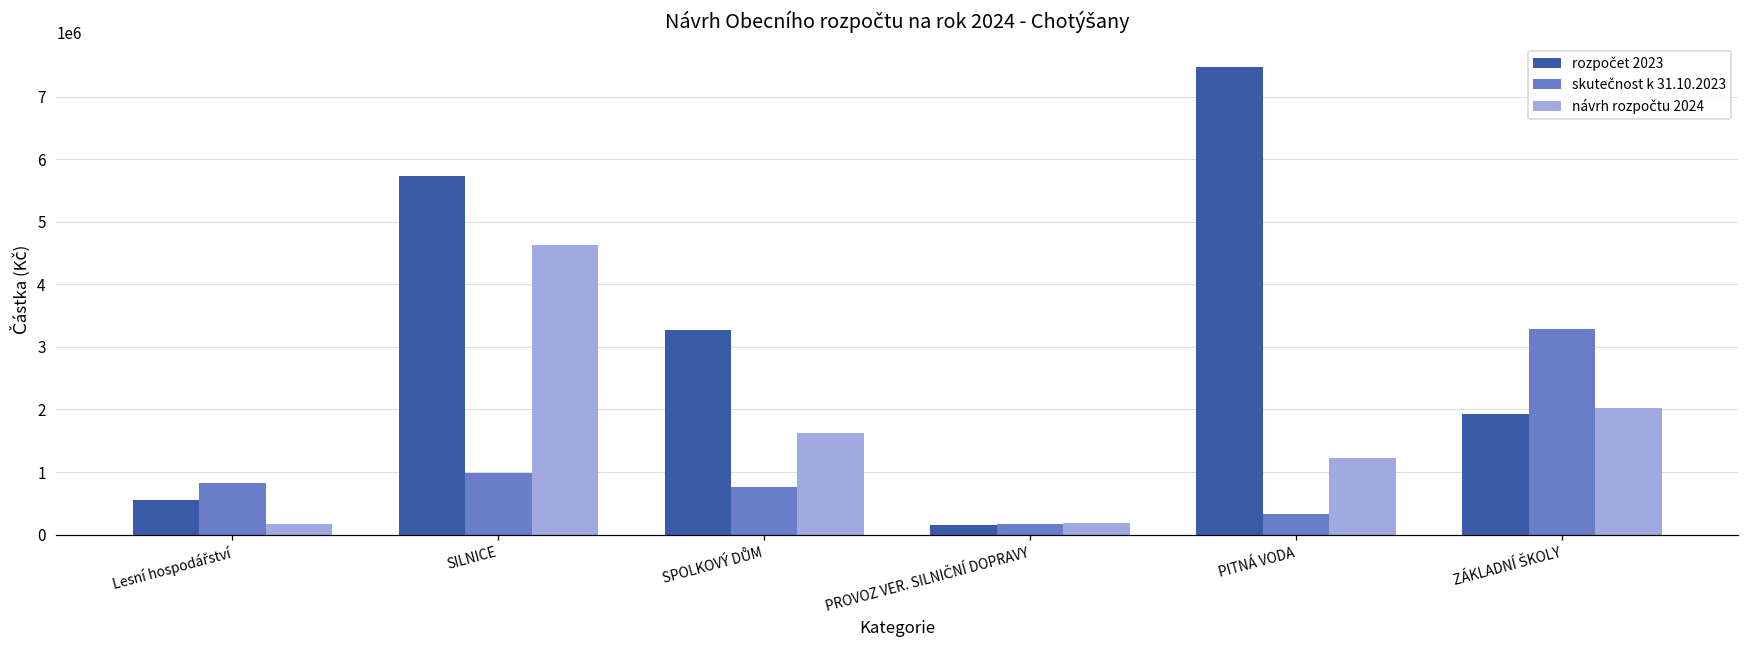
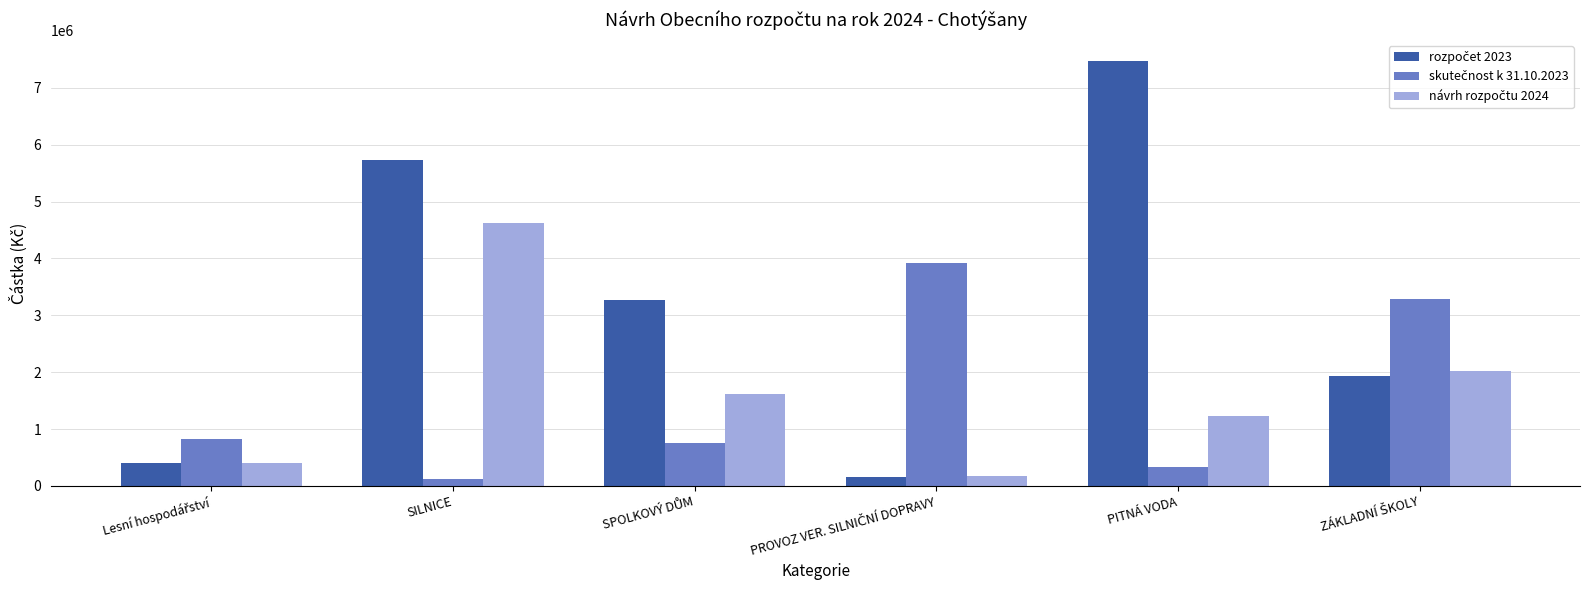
  {
    "rozpočet 2023": {
-     "Lesní hospodářství": 600000,
+     "Lesní hospodářství": 400000,
      "SILNICE": 5700000,
      "SPOLKOVÝ DŮM": 3300000,
      "PROVOZ VER. SILNIČNÍ DOPRAVY": 200000,
      "PITNÁ VODA": 7500000,
      "ZÁKLADNÍ ŠKOLY": 1900000
    },
    "skutečnost k 31.10.2023": {
      "Lesní hospodářství": 800000,
-     "SILNICE": 1000000,
+     "SILNICE": 100000,
      "SPOLKOVÝ DŮM": 800000,
-     "PROVOZ VER. SILNIČNÍ DOPRAVY": 200000,
+     "PROVOZ VER. SILNIČNÍ DOPRAVY": 3900000,
      "PITNÁ VODA": 300000,
      "ZÁKLADNÍ ŠKOLY": 3300000
    },
    "návrh rozpočtu 2024": {
-     "Lesní hospodářství": 200000,
+     "Lesní hospodářství": 400000,
      "SILNICE": 4600000,
      "SPOLKOVÝ DŮM": 1600000,
      "PROVOZ VER. SILNIČNÍ DOPRAVY": 200000,
      "PITNÁ VODA": 1200000,
      "ZÁKLADNÍ ŠKOLY": 2000000
    }
  }
